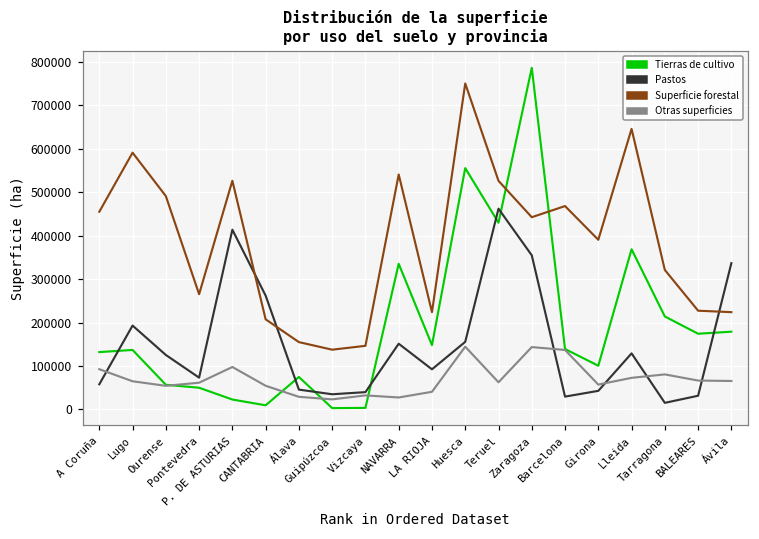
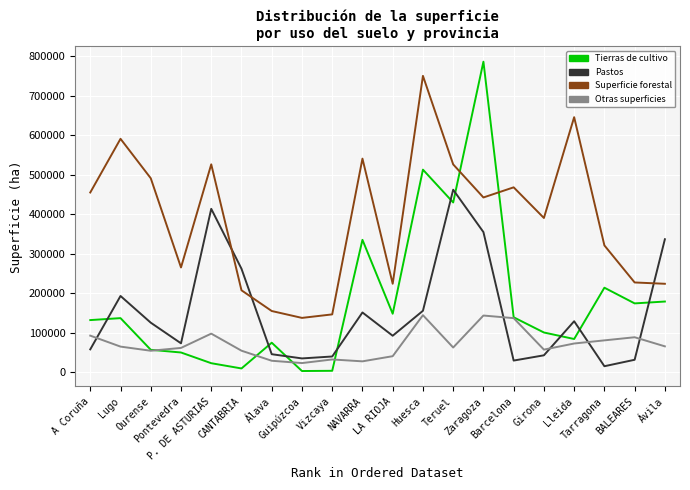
  {
    "Tierras de cultivo": {
      "A Coruña": 130000,
      "Lugo": 140000,
      "Pontevedra": 50000,
      "P. DE ASTURIAS": 20000,
      "CANTABRIA": 10000,
      "Álava": 70000,
      "Guipúzcoa": 0,
      "Vizcaya": 0,
      "NAVARRA": 340000,
      "LA RIOJA": 150000,
-     "Huesca": 560000,
+     "Huesca": 510000,
      "Teruel": 430000,
      "Zaragoza": 790000,
      "Girona": 100000,
-     "Lleida": 370000,
+     "Lleida": 80000,
      "Tarragona": 210000,
      "BALEARES": 170000,
      "Ávila": 180000
    },
    "Pastos": {
      "A Coruña": 60000,
      "Lugo": 190000,
      "Ourense": 130000,
      "Pontevedra": 70000,
      "P. DE ASTURIAS": 410000,
      "CANTABRIA": 260000,
      "Álava": 50000,
      "Guipúzcoa": 30000,
      "Vizcaya": 40000,
      "NAVARRA": 150000,
      "LA RIOJA": 90000,
      "Huesca": 160000,
      "Teruel": 460000,
      "Zaragoza": 350000,
      "Barcelona": 30000,
      "Girona": 40000,
      "Lleida": 130000,
      "Tarragona": 20000,
      "BALEARES": 30000,
      "Ávila": 340000
    },
    "Superficie forestal": {
      "A Coruña": 460000,
      "Lugo": 590000,
      "Ourense": 490000,
      "Pontevedra": 270000,
      "P. DE ASTURIAS": 530000,
      "CANTABRIA": 210000,
      "Álava": 150000,
      "Guipúzcoa": 140000,
      "Vizcaya": 150000,
      "NAVARRA": 540000,
      "LA RIOJA": 220000,
      "Huesca": 750000,
      "Teruel": 530000,
      "Zaragoza": 440000,
      "Barcelona": 470000,
      "Girona": 390000,
      "Lleida": 650000,
      "Tarragona": 320000,
      "BALEARES": 230000,
      "Ávila": 220000
    },
    "Otras superficies": {
      "A Coruña": 90000,
      "Lugo": 60000,
      "Pontevedra": 60000,
      "P. DE ASTURIAS": 100000,
      "CANTABRIA": 50000,
      "Álava": 30000,
      "Guipúzcoa": 20000,
      "Vizcaya": 30000,
      "NAVARRA": 30000,
      "LA RIOJA": 40000,
      "Huesca": 140000,
      "Teruel": 60000,
      "Zaragoza": 140000,
      "Girona": 60000,
      "Lleida": 70000,
      "Tarragona": 80000,
-     "BALEARES": 70000,
+     "BALEARES": 90000,
      "Ávila": 70000
    }
  }
